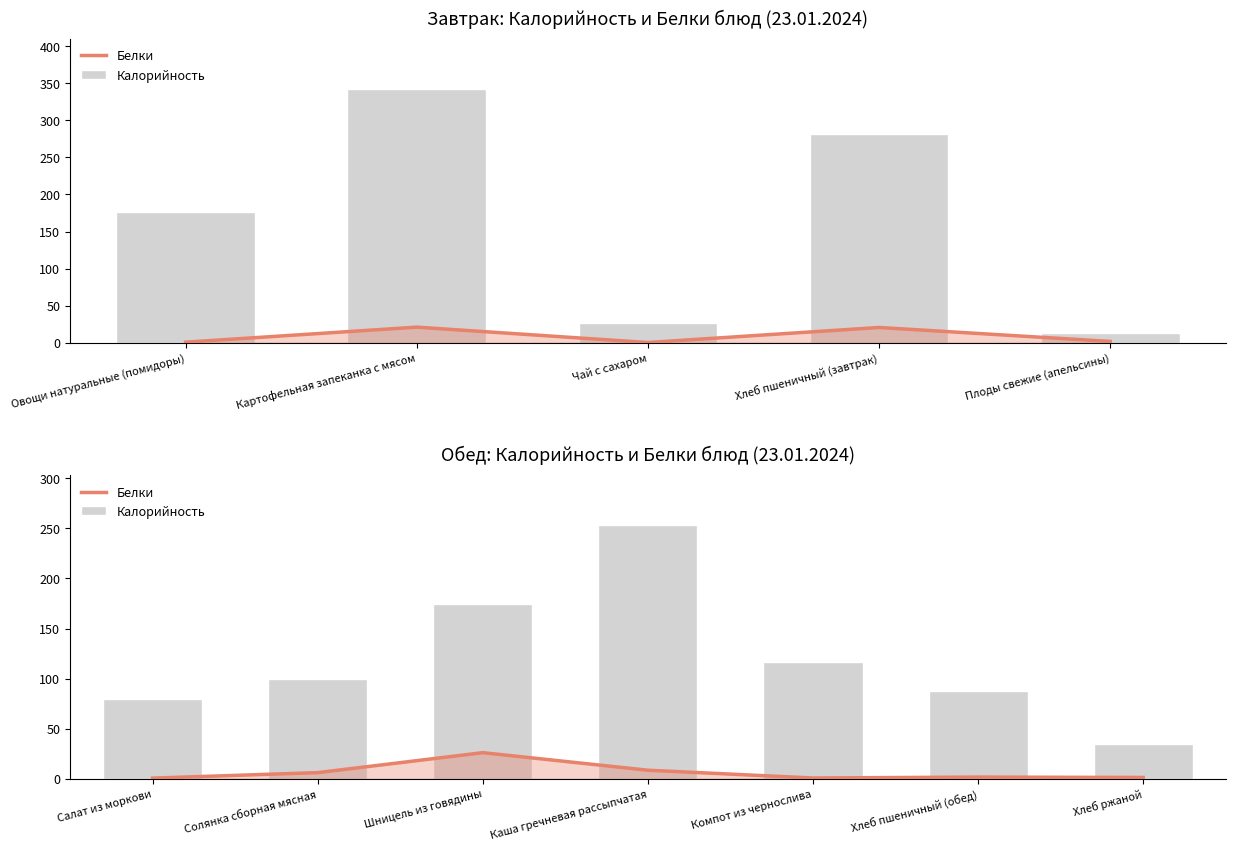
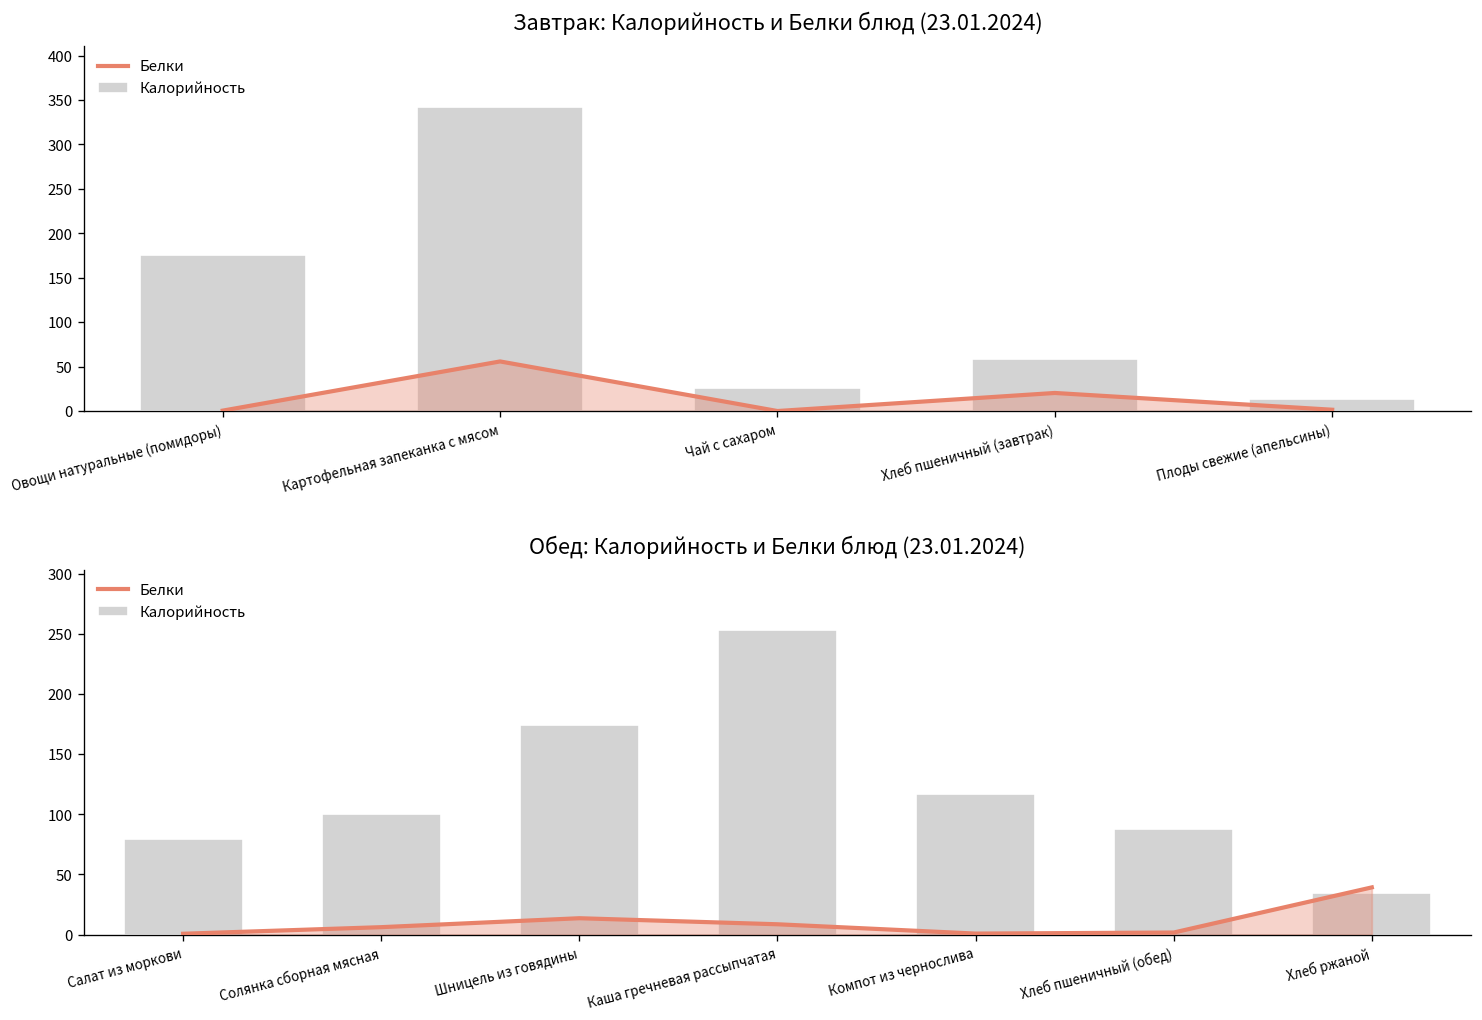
  {
    "Завтрак: Калорийность и Белки блюд (23.01.2024)": {
      "Белки": {
        "Овощи натуральные (помидоры)": 0,
-       "Картофельная запеканка с мясом": 20,
+       "Картофельная запеканка с мясом": 60,
        "Чай с сахаром": 0,
        "Хлеб пшеничный (завтрак)": 20,
        "Плоды свежие (апельсины)": 0
      },
      "Калорийность": {
        "Овощи натуральные (помидоры)": 180,
        "Картофельная запеканка с мясом": 340,
        "Чай с сахаром": 30,
-       "Хлеб пшеничный (завтрак)": 280,
+       "Хлеб пшеничный (завтрак)": 60,
        "Плоды свежие (апельсины)": 10
      }
    },
    "Обед: Калорийность и Белки блюд (23.01.2024)": {
      "Белки": {
        "Салат из моркови": 1,
        "Солянка сборная мясная": 6,
-       "Шницель из говядины": 26,
+       "Шницель из говядины": 14,
        "Каша гречневая рассыпчатая": 9,
        "Компот из чернослива": 1,
        "Хлеб пшеничный (обед)": 2,
-       "Хлеб ржаной": 1
+       "Хлеб ржаной": 39
      },
      "Калорийность": {
        "Салат из моркови": 79,
        "Солянка сборная мясная": 100,
        "Шницель из говядины": 174,
        "Каша гречневая рассыпчатая": 253,
        "Компот из чернослива": 117,
        "Хлеб пшеничный (обед)": 88,
        "Хлеб ржаной": 35
      }
    }
  }
